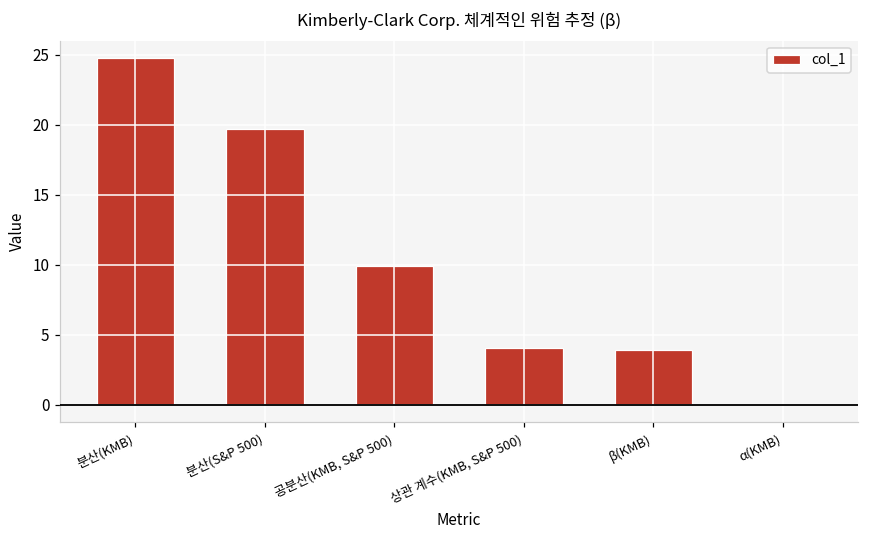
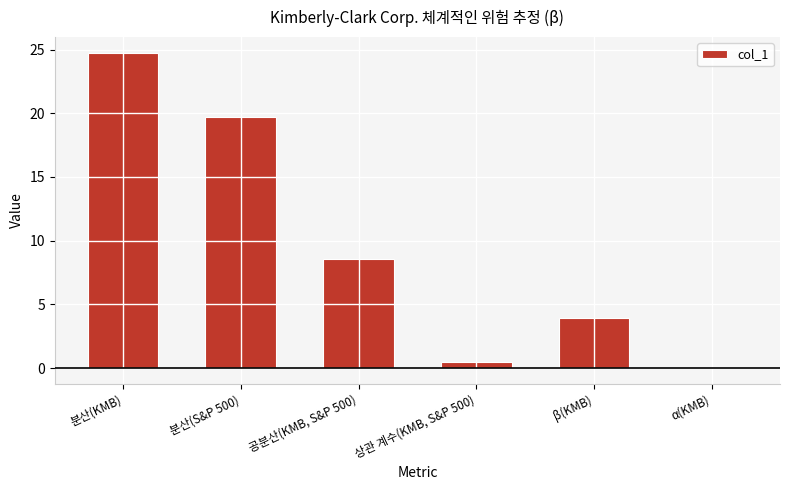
  {
    "분산(KMB)": 24.7,
    "분산(S&P 500)": 19.7,
-   "공분산(KMB, S&P 500)": 9.9,
-   "상관 계수(KMB, S&P 500)": 4.1,
+   "공분산(KMB, S&P 500)": 8.5,
+   "상관 계수(KMB, S&P 500)": 0.5,
    "β(KMB)": 3.9
  }
